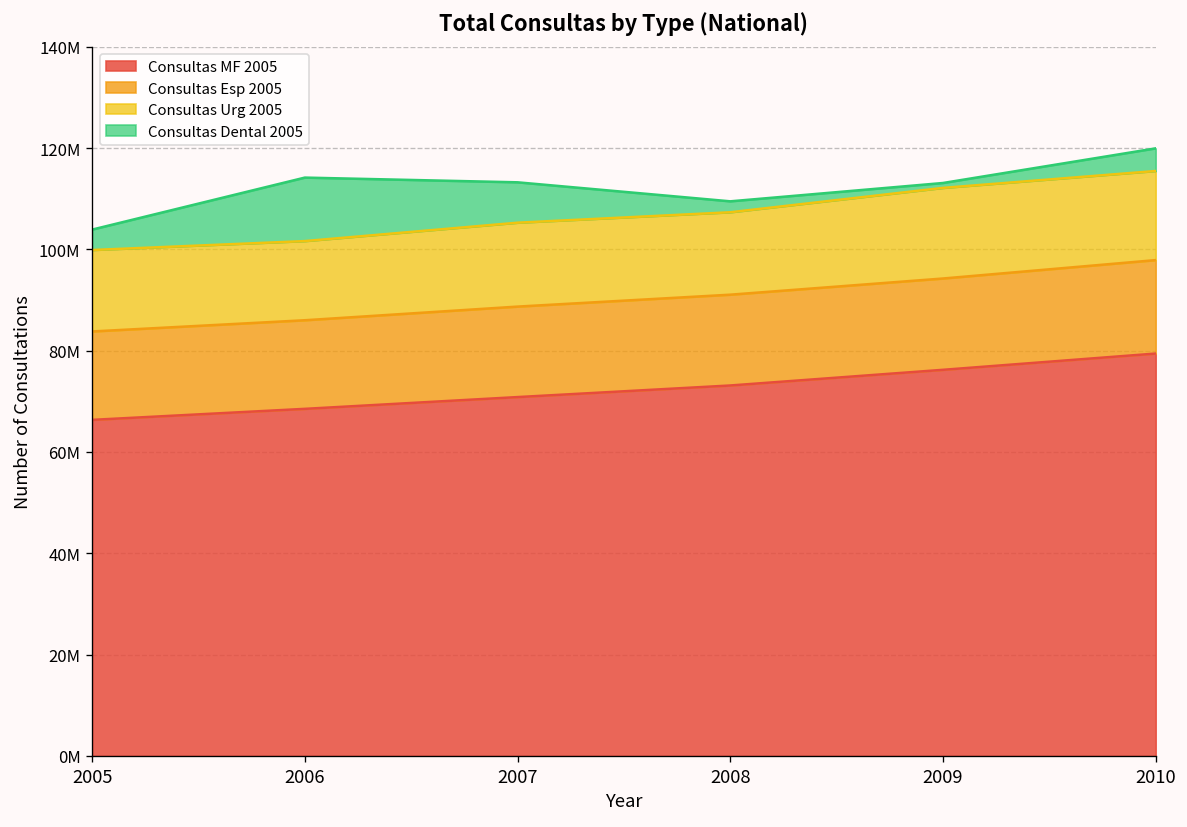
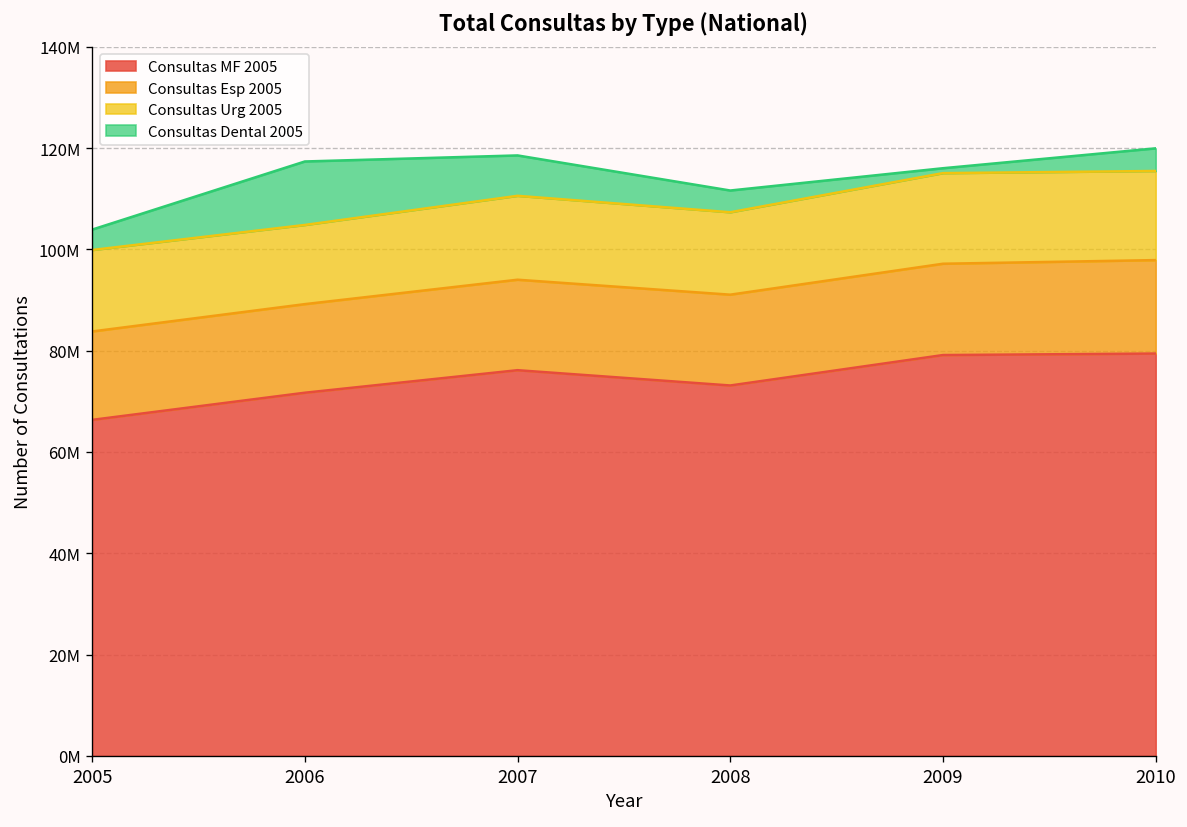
  {
    "Consultas MF 2005": {
      "2005": 66000000,
-     "2006": 69000000,
-     "2007": 71000000,
+     "2006": 72000000,
+     "2007": 76000000,
      "2008": 73000000,
-     "2009": 76000000,
+     "2009": 79000000,
      "2010": 79000000
    },
    "Consultas Dental 2005": {
      "2005": 4000000,
      "2006": 13000000,
      "2007": 8000000,
-     "2008": 2000000,
+     "2008": 4000000,
      "2009": 1000000,
      "2010": 4000000
    }
  }
